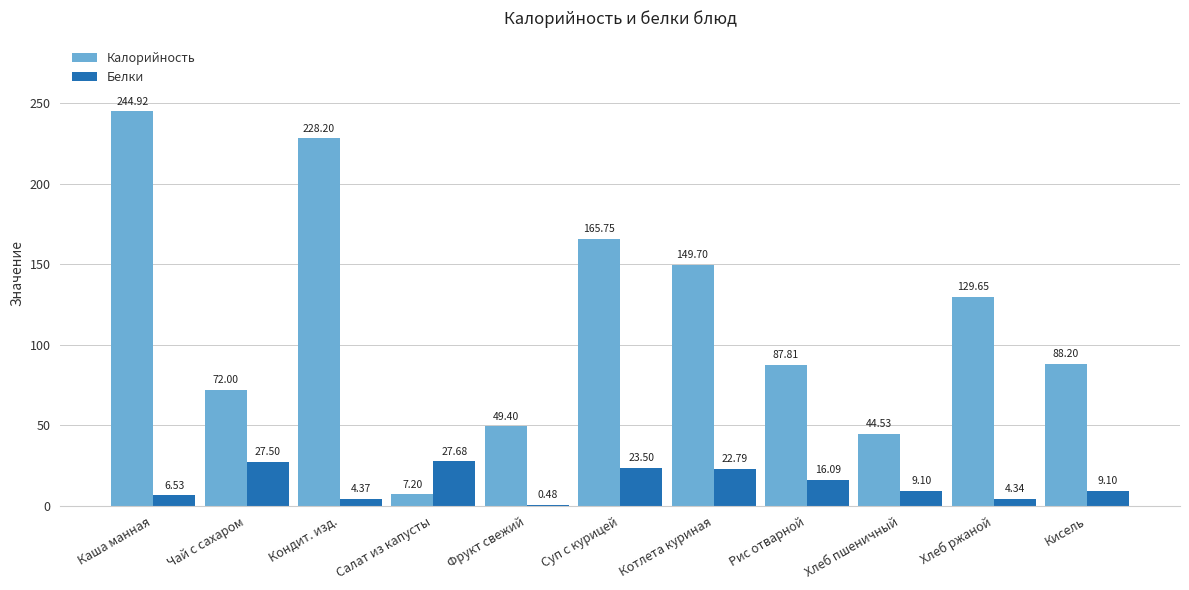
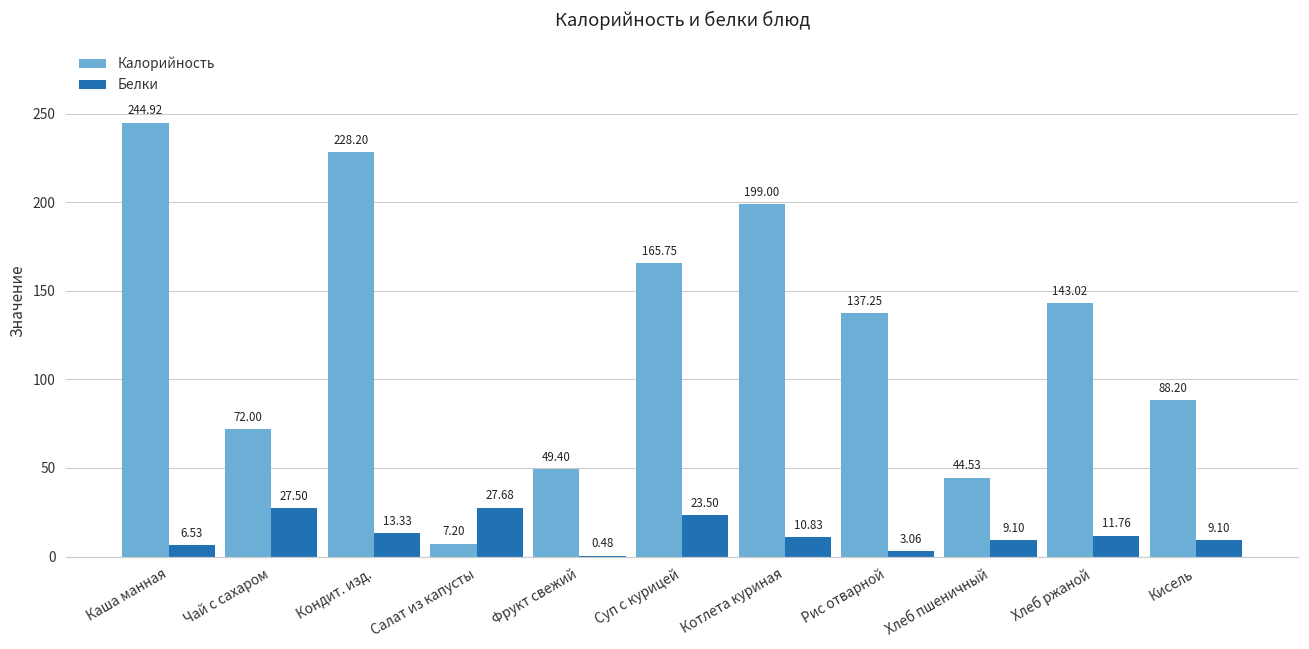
  {
    "Калорийность": {
      "Каша манная": 244.92,
      "Чай с сахаром": 72.00,
      "Кондит. изд.": 228.20,
      "Салат из капусты": 7.20,
      "Фрукт свежий": 49.40,
      "Суп с курицей": 165.75,
-     "Котлета куриная": 149.70,
-     "Рис отварной": 87.81,
+     "Котлета куриная": 199.00,
+     "Рис отварной": 137.25,
      "Хлеб пшеничный": 44.53,
-     "Хлеб ржаной": 129.65,
+     "Хлеб ржаной": 143.02,
      "Кисель": 88.20
    },
    "Белки": {
      "Каша манная": 6.53,
      "Чай с сахаром": 27.50,
-     "Кондит. изд.": 4.37,
+     "Кондит. изд.": 13.33,
      "Салат из капусты": 27.68,
      "Фрукт свежий": 0.48,
      "Суп с курицей": 23.50,
-     "Котлета куриная": 22.79,
-     "Рис отварной": 16.09,
+     "Котлета куриная": 10.83,
+     "Рис отварной": 3.06,
      "Хлеб пшеничный": 9.10,
-     "Хлеб ржаной": 4.34,
+     "Хлеб ржаной": 11.76,
      "Кисель": 9.10
    }
  }
